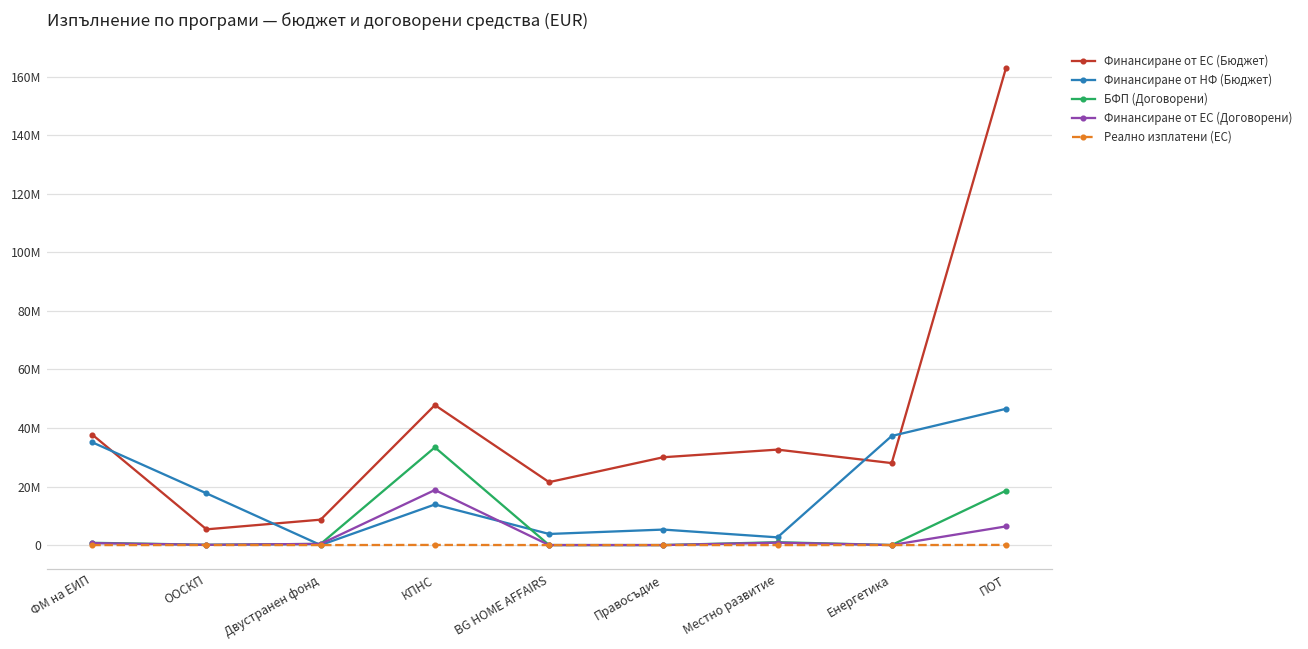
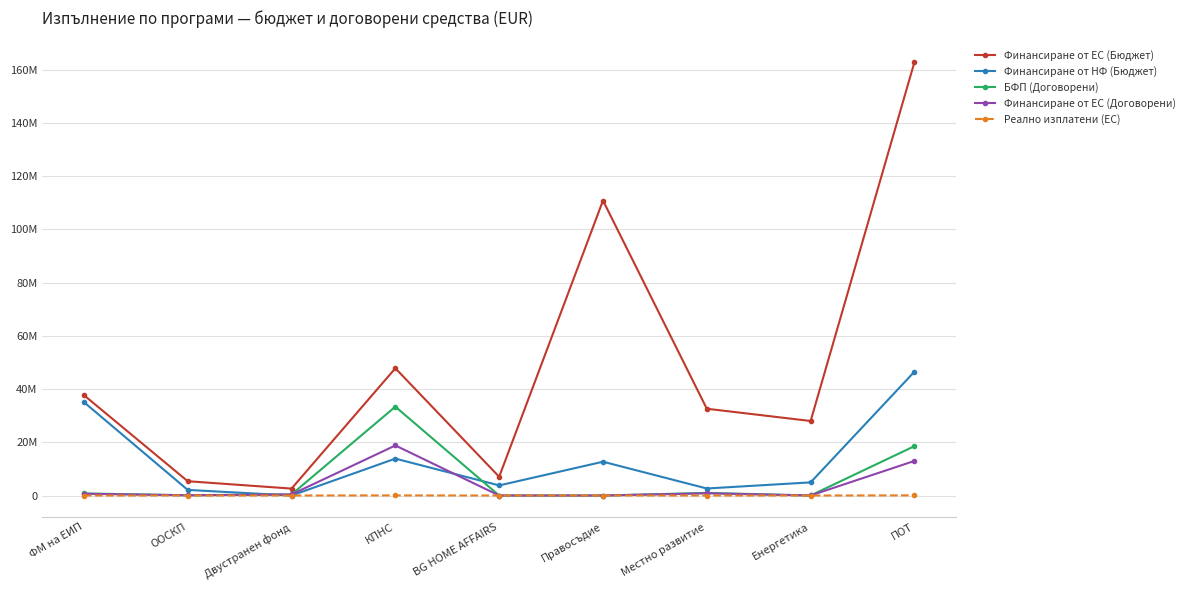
  {
    "Финансиране от ЕС (Бюджет)": {
      "ФМ на ЕИП": 38000000,
      "ООСКП": 5000000,
-     "Двустранен фонд": 9000000,
+     "Двустранен фонд": 3000000,
      "КПНС": 48000000,
-     "BG HOME AFFAIRS": 21000000,
-     "Правосъдие": 30000000,
+     "BG HOME AFFAIRS": 7000000,
+     "Правосъдие": 111000000,
      "Местно развитие": 33000000,
      "Енергетика": 28000000,
      "ПОТ": 163000000
    },
    "Финансиране от НФ (Бюджет)": {
      "ФМ на ЕИП": 35000000,
-     "ООСКП": 18000000,
+     "ООСКП": 2000000,
      "КПНС": 14000000,
      "BG HOME AFFAIRS": 4000000,
-     "Правосъдие": 5000000,
+     "Правосъдие": 13000000,
      "Местно развитие": 3000000,
-     "Енергетика": 37000000,
+     "Енергетика": 5000000,
      "ПОТ": 47000000
    },
    "БФП (Договорени)": {
      "КПНС": 33000000,
      "ПОТ": 19000000
    },
    "Финансиране от ЕС (Договорени)": {
      "КПНС": 19000000,
-     "ПОТ": 6000000
+     "ПОТ": 13000000
    },
    "Реално изплатени (ЕС)": {
      "КПНС": 0,
      "ПОТ": 0
    }
  }
